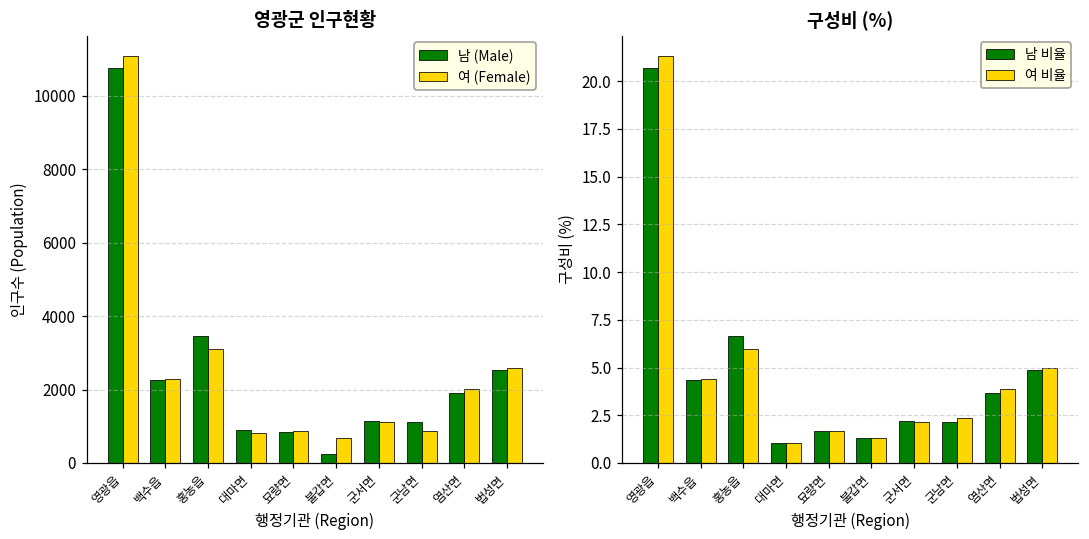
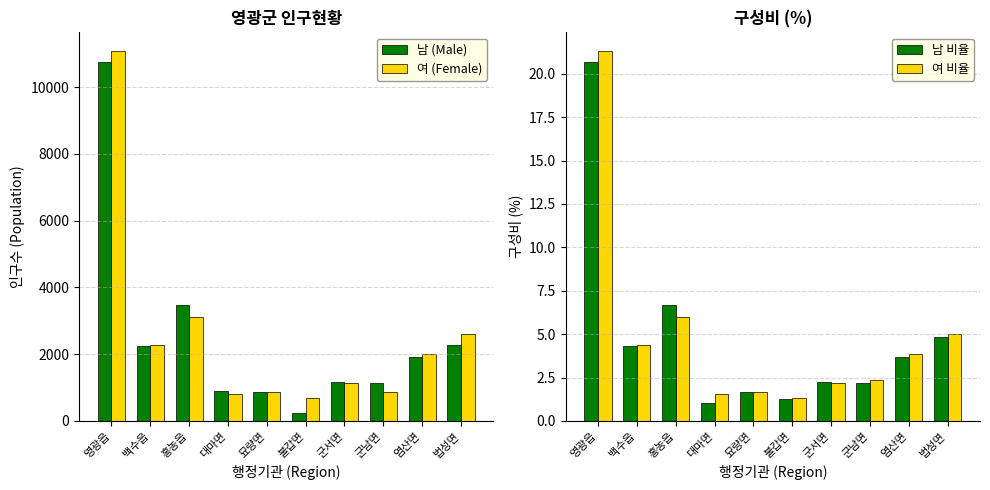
  {
    "영광군 인구현황": {
      "남 (Male)": {
        "영광읍": 10700,
        "백수읍": 2300,
        "홍농읍": 3500,
        "대마면": 900,
        "묘량면": 900,
        "불갑면": 300,
        "군서면": 1200,
        "군남면": 1100,
        "염산면": 1900,
-       "법성면": 2500
+       "법성면": 2300
      },
      "여 (Female)": {
        "영광읍": 11100,
        "백수읍": 2300,
        "홍농읍": 3100,
        "대마면": 800,
        "묘량면": 900,
        "불갑면": 700,
        "군서면": 1100,
        "군남면": 900,
        "염산면": 2000,
        "법성면": 2600
      }
    },
    "구성비 (%)": {
      "남 비율": {
        "영광읍": 20.7,
        "백수읍": 4.3,
        "홍농읍": 6.7,
        "대마면": 1.0,
        "묘량면": 1.7,
        "불갑면": 1.3,
        "군서면": 2.2,
        "군남면": 2.2,
        "염산면": 3.7,
        "법성면": 4.9
      },
      "여 비율": {
        "영광읍": 21.3,
        "백수읍": 4.4,
        "홍농읍": 6.0,
-       "대마면": 1.1,
+       "대마면": 1.6,
        "묘량면": 1.7,
        "불갑면": 1.3,
        "군서면": 2.2,
        "군남면": 2.4,
        "염산면": 3.9,
        "법성면": 5.0
      }
    }
  }
